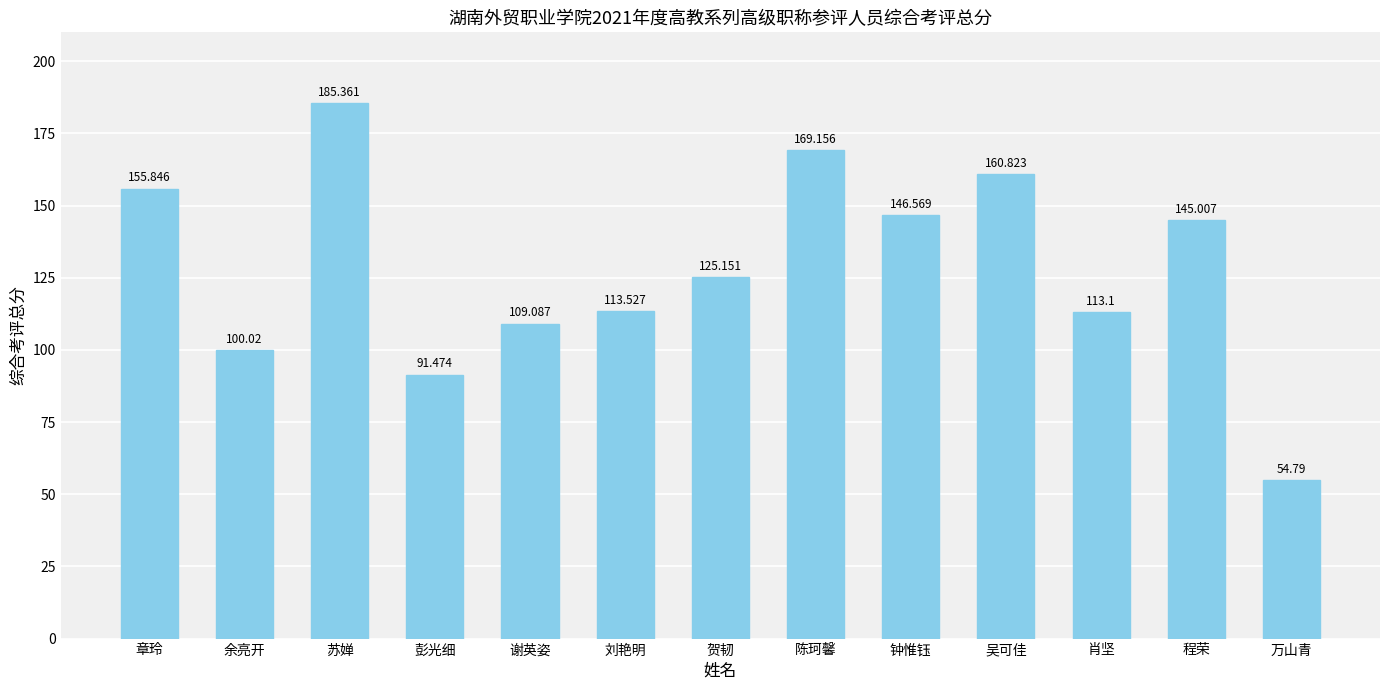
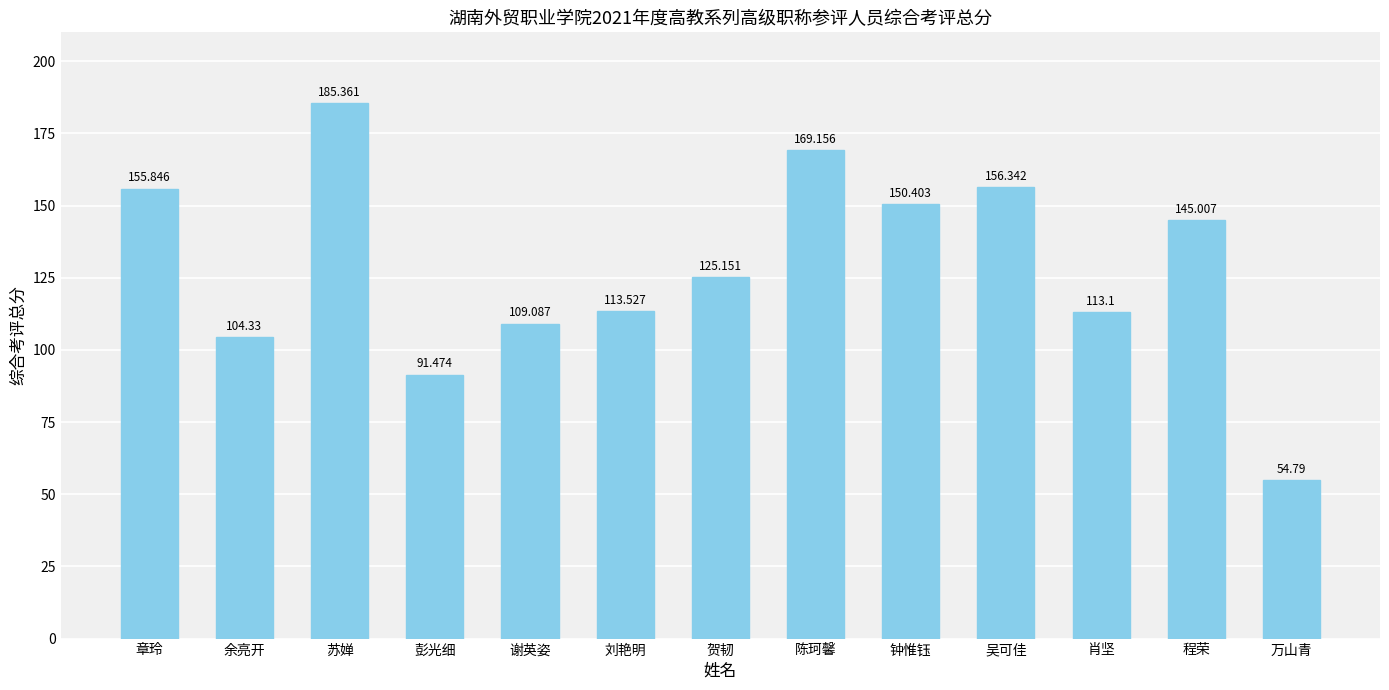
  {
    "章玲": 155.846,
-   "余亮开": 100.02,
+   "余亮开": 104.33,
    "苏婵": 185.361,
    "彭光细": 91.474,
    "谢英姿": 109.087,
    "刘艳明": 113.527,
    "贺韧": 125.151,
    "陈珂馨": 169.156,
-   "钟惟钰": 146.569,
-   "吴可佳": 160.823,
+   "钟惟钰": 150.403,
+   "吴可佳": 156.342,
    "肖坚": 113.1,
    "程荣": 145.007,
    "万山青": 54.79
  }
